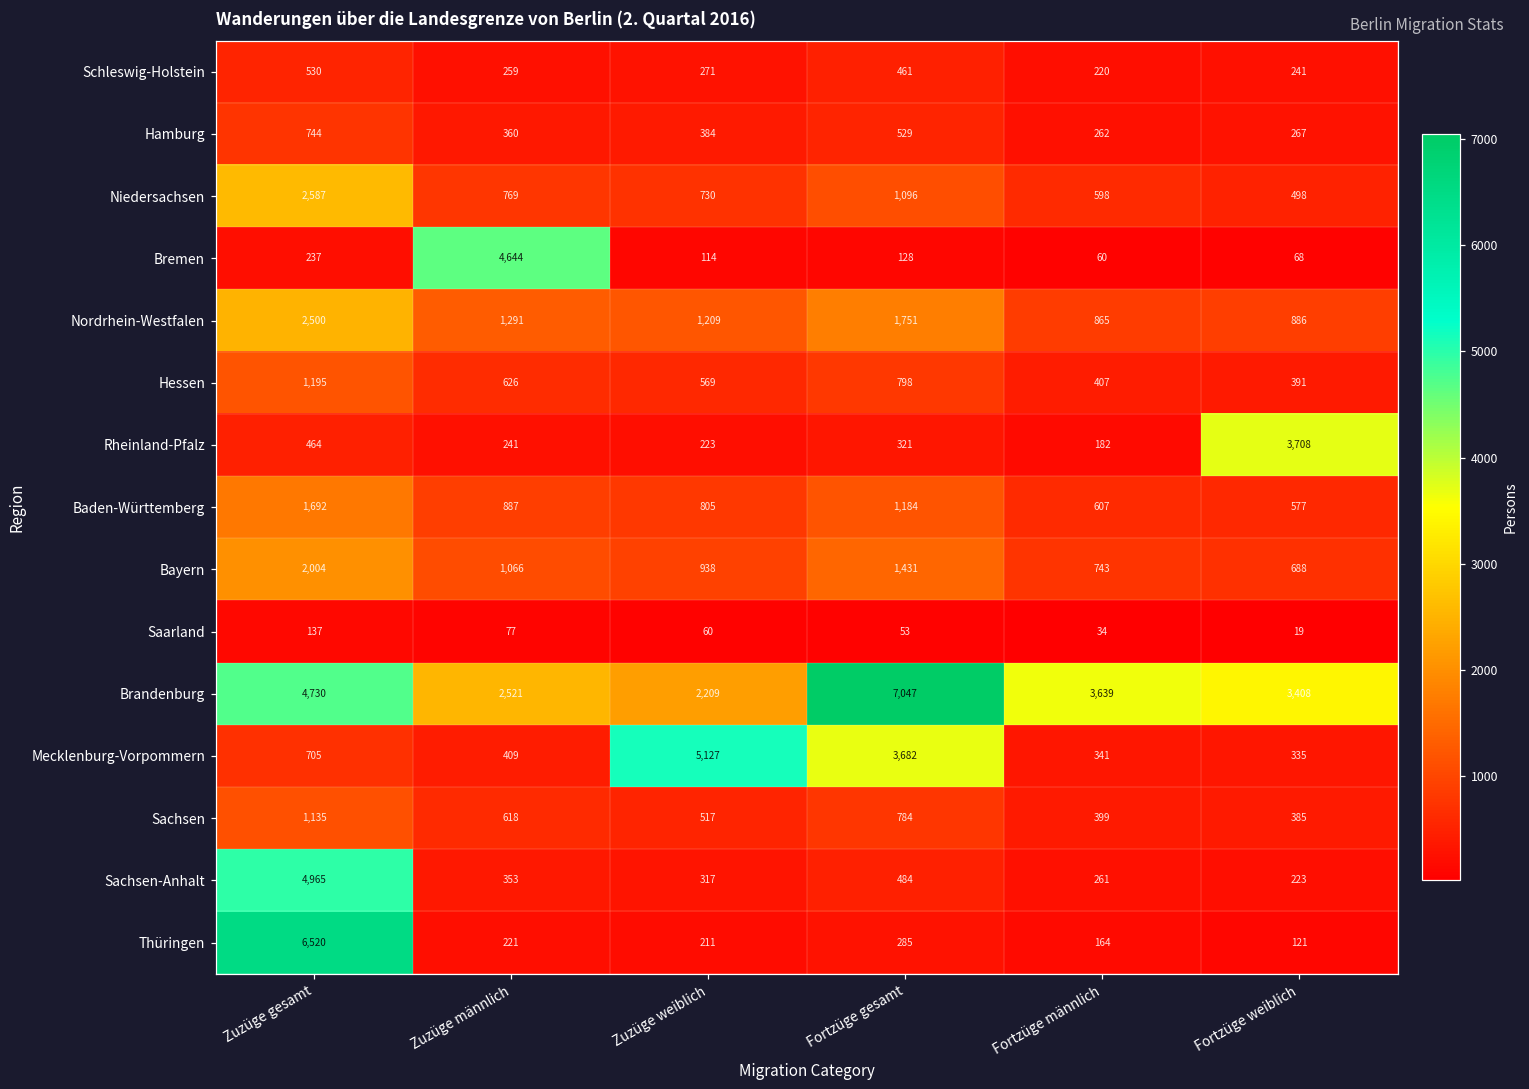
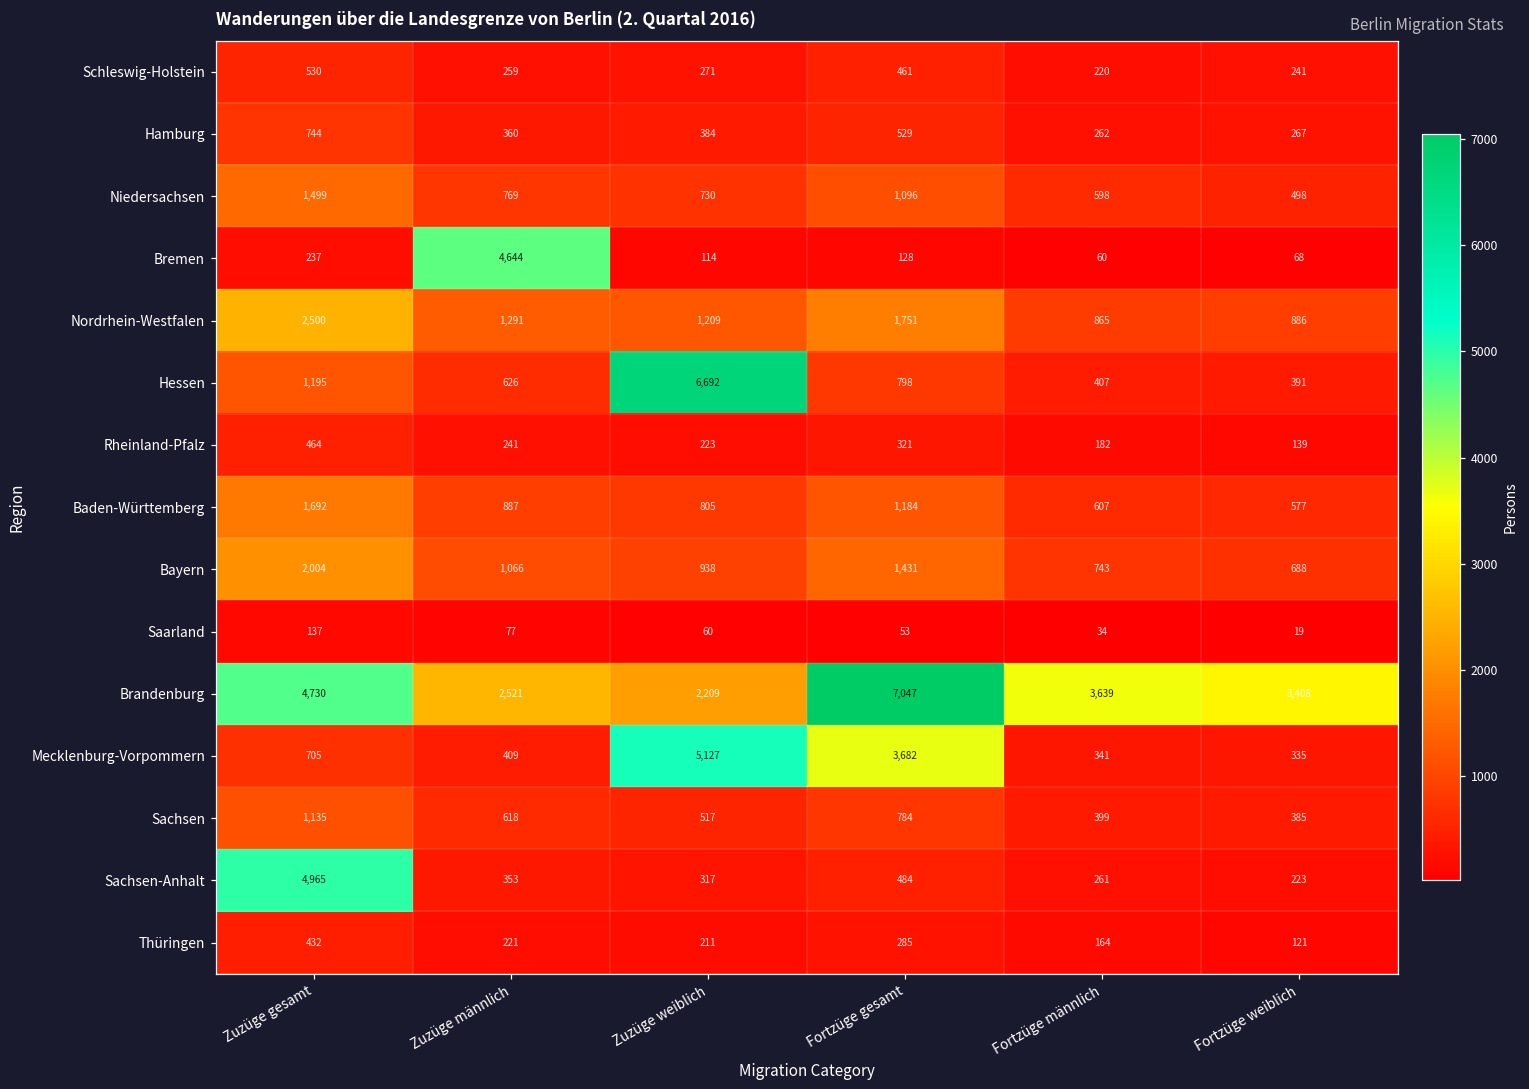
  {
    "Schleswig-Holstein": {
      "Zuzüge gesamt": "530",
      "Zuzüge männlich": "259",
      "Zuzüge weiblich": "271",
      "Fortzüge gesamt": "461",
      "Fortzüge männlich": "220",
      "Fortzüge weiblich": "241"
    },
    "Hamburg": {
      "Zuzüge gesamt": "744",
      "Zuzüge männlich": "360",
      "Zuzüge weiblich": "384",
      "Fortzüge gesamt": "529",
      "Fortzüge männlich": "262",
      "Fortzüge weiblich": "267"
    },
    "Niedersachsen": {
-     "Zuzüge gesamt": "2,587",
+     "Zuzüge gesamt": "1,499",
      "Zuzüge männlich": "769",
      "Zuzüge weiblich": "730",
      "Fortzüge gesamt": "1,096",
      "Fortzüge männlich": "598",
      "Fortzüge weiblich": "498"
    },
    "Bremen": {
      "Zuzüge gesamt": "237",
      "Zuzüge männlich": "4,644",
      "Zuzüge weiblich": "114",
      "Fortzüge gesamt": "128",
      "Fortzüge männlich": "60",
      "Fortzüge weiblich": "68"
    },
    "Nordrhein-Westfalen": {
      "Zuzüge gesamt": "2,500",
      "Zuzüge männlich": "1,291",
      "Zuzüge weiblich": "1,209",
      "Fortzüge gesamt": "1,751",
      "Fortzüge männlich": "865",
      "Fortzüge weiblich": "886"
    },
    "Hessen": {
      "Zuzüge gesamt": "1,195",
      "Zuzüge männlich": "626",
-     "Zuzüge weiblich": "569",
+     "Zuzüge weiblich": "6,692",
      "Fortzüge gesamt": "798",
      "Fortzüge männlich": "407",
      "Fortzüge weiblich": "391"
    },
    "Rheinland-Pfalz": {
      "Zuzüge gesamt": "464",
      "Zuzüge männlich": "241",
      "Zuzüge weiblich": "223",
      "Fortzüge gesamt": "321",
      "Fortzüge männlich": "182",
-     "Fortzüge weiblich": "3,708"
+     "Fortzüge weiblich": "139"
    },
    "Baden-Württemberg": {
      "Zuzüge gesamt": "1,692",
      "Zuzüge männlich": "887",
      "Zuzüge weiblich": "805",
      "Fortzüge gesamt": "1,184",
      "Fortzüge männlich": "607",
      "Fortzüge weiblich": "577"
    },
    "Bayern": {
      "Zuzüge gesamt": "2,004",
      "Zuzüge männlich": "1,066",
      "Zuzüge weiblich": "938",
      "Fortzüge gesamt": "1,431",
      "Fortzüge männlich": "743",
      "Fortzüge weiblich": "688"
    },
    "Saarland": {
      "Zuzüge gesamt": "137",
      "Zuzüge männlich": "77",
      "Zuzüge weiblich": "60",
      "Fortzüge gesamt": "53",
      "Fortzüge männlich": "34",
      "Fortzüge weiblich": "19"
    },
    "Brandenburg": {
      "Zuzüge gesamt": "4,730",
      "Zuzüge männlich": "2,521",
      "Zuzüge weiblich": "2,209",
      "Fortzüge gesamt": "7,047",
      "Fortzüge männlich": "3,639",
      "Fortzüge weiblich": "3,408"
    },
    "Mecklenburg-Vorpommern": {
      "Zuzüge gesamt": "705",
      "Zuzüge männlich": "409",
      "Zuzüge weiblich": "5,127",
      "Fortzüge gesamt": "3,682",
      "Fortzüge männlich": "341",
      "Fortzüge weiblich": "335"
    },
    "Sachsen": {
      "Zuzüge gesamt": "1,135",
      "Zuzüge männlich": "618",
      "Zuzüge weiblich": "517",
      "Fortzüge gesamt": "784",
      "Fortzüge männlich": "399",
      "Fortzüge weiblich": "385"
    },
    "Sachsen-Anhalt": {
      "Zuzüge gesamt": "4,965",
      "Zuzüge männlich": "353",
      "Zuzüge weiblich": "317",
      "Fortzüge gesamt": "484",
      "Fortzüge männlich": "261",
      "Fortzüge weiblich": "223"
    },
    "Thüringen": {
-     "Zuzüge gesamt": "6,520",
+     "Zuzüge gesamt": "432",
      "Zuzüge männlich": "221",
      "Zuzüge weiblich": "211",
      "Fortzüge gesamt": "285",
      "Fortzüge männlich": "164",
      "Fortzüge weiblich": "121"
    }
  }
